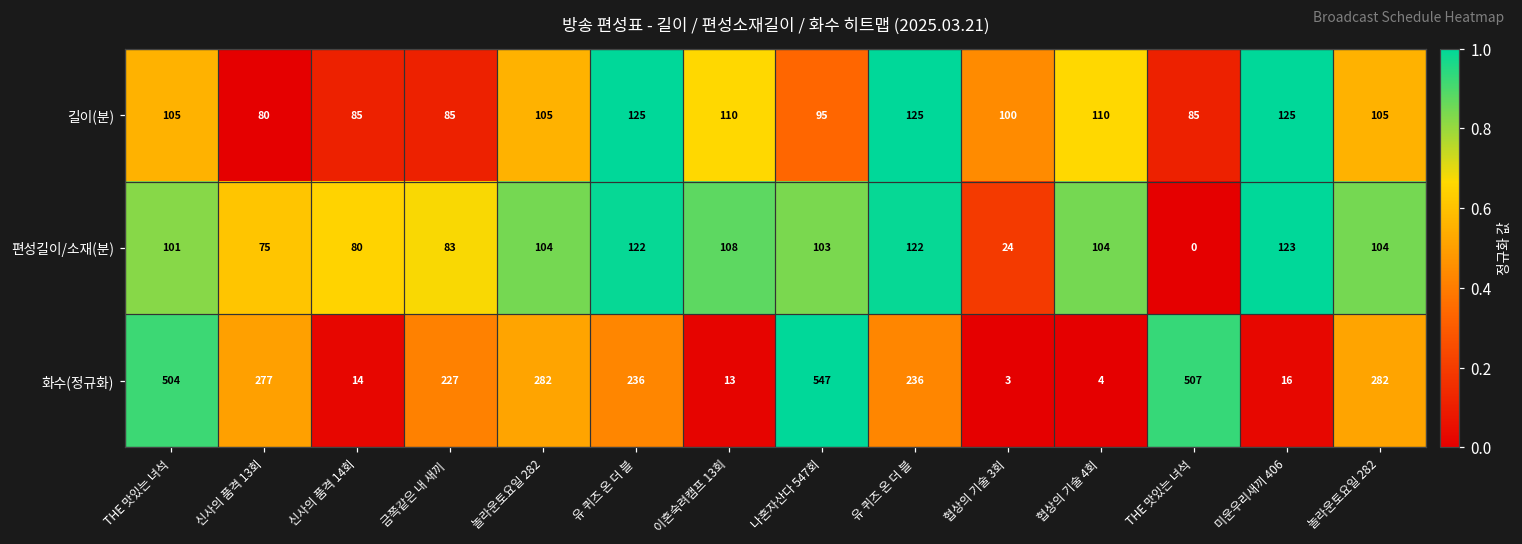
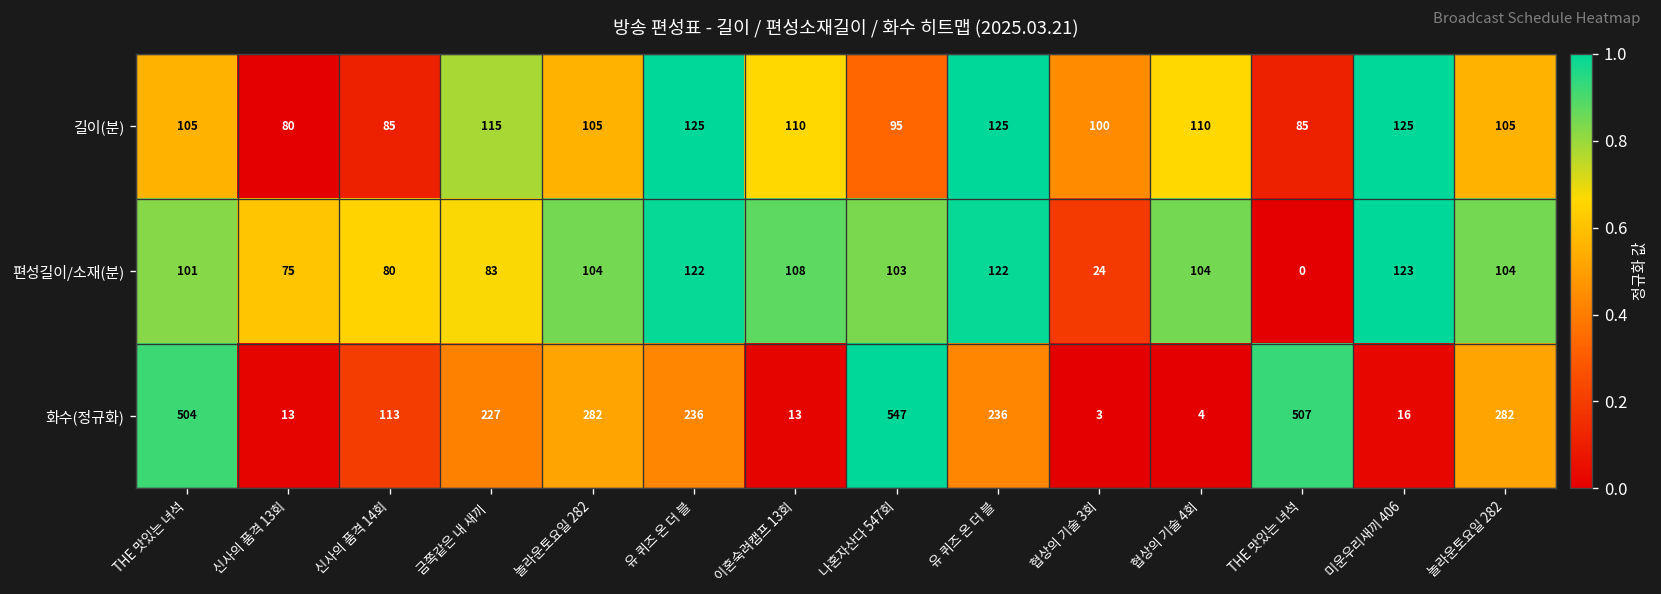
  {
    "길이(분)": {
      "신사의 품격 13회": 80,
      "신사의 품격 14회": 85,
-     "금쪽같은 내 새끼": 85,
+     "금쪽같은 내 새끼": 115,
      "이혼숙려캠프 13회": 110,
      "나혼자산다 547회": 95,
      "협상의 기술 3회": 100,
      "협상의 기술 4회": 110,
      "미운우리새끼 406": 125
    },
    "편성길이/소재(분)": {
      "신사의 품격 13회": 75,
      "신사의 품격 14회": 80,
      "금쪽같은 내 새끼": 83,
      "이혼숙려캠프 13회": 108,
      "나혼자산다 547회": 103,
      "협상의 기술 3회": 24,
      "협상의 기술 4회": 104,
      "미운우리새끼 406": 123
    },
    "화수(정규화)": {
-     "신사의 품격 13회": 277,
-     "신사의 품격 14회": 14,
+     "신사의 품격 13회": 13,
+     "신사의 품격 14회": 113,
      "금쪽같은 내 새끼": 227,
      "이혼숙려캠프 13회": 13,
      "나혼자산다 547회": 547,
      "협상의 기술 3회": 3,
      "협상의 기술 4회": 4,
      "미운우리새끼 406": 16
    }
  }
